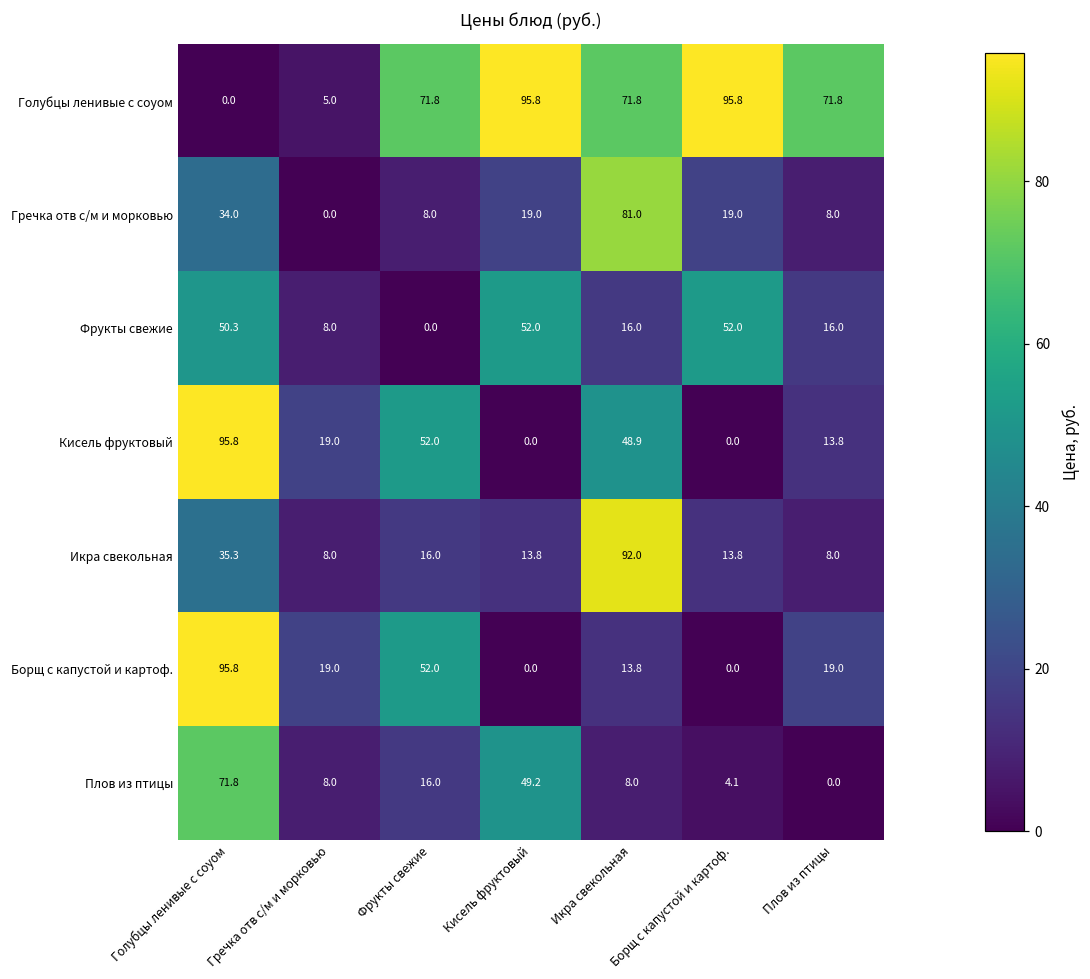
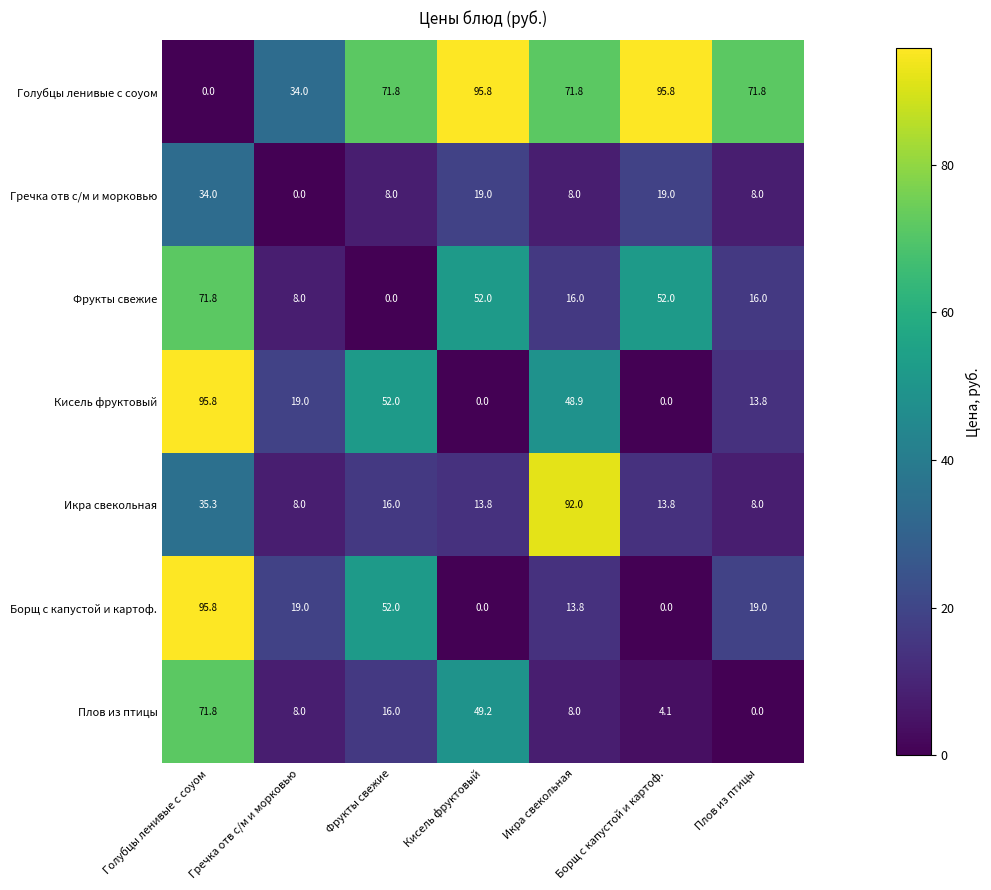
  {
    "Голубцы ленивые с соуом": {
      "Голубцы ленивые с соуом": 0.0,
-     "Гречка отв с/м и морковью": 5.0,
+     "Гречка отв с/м и морковью": 34.0,
      "Фрукты свежие": 71.8,
      "Кисель фруктовый": 95.8,
      "Икра свекольная": 71.8,
      "Борщ с капустой и картоф.": 95.8,
      "Плов из птицы": 71.8
    },
    "Гречка отв с/м и морковью": {
      "Голубцы ленивые с соуом": 34.0,
      "Гречка отв с/м и морковью": 0.0,
      "Фрукты свежие": 8.0,
      "Кисель фруктовый": 19.0,
-     "Икра свекольная": 81.0,
+     "Икра свекольная": 8.0,
      "Борщ с капустой и картоф.": 19.0,
      "Плов из птицы": 8.0
    },
    "Фрукты свежие": {
-     "Голубцы ленивые с соуом": 50.3,
+     "Голубцы ленивые с соуом": 71.8,
      "Гречка отв с/м и морковью": 8.0,
      "Фрукты свежие": 0.0,
      "Кисель фруктовый": 52.0,
      "Икра свекольная": 16.0,
      "Борщ с капустой и картоф.": 52.0,
      "Плов из птицы": 16.0
    },
    "Кисель фруктовый": {
      "Голубцы ленивые с соуом": 95.8,
      "Гречка отв с/м и морковью": 19.0,
      "Фрукты свежие": 52.0,
      "Кисель фруктовый": 0.0,
      "Икра свекольная": 48.9,
      "Борщ с капустой и картоф.": 0.0,
      "Плов из птицы": 13.8
    },
    "Икра свекольная": {
      "Голубцы ленивые с соуом": 35.3,
      "Гречка отв с/м и морковью": 8.0,
      "Фрукты свежие": 16.0,
      "Кисель фруктовый": 13.8,
      "Икра свекольная": 92.0,
      "Борщ с капустой и картоф.": 13.8,
      "Плов из птицы": 8.0
    },
    "Борщ с капустой и картоф.": {
      "Голубцы ленивые с соуом": 95.8,
      "Гречка отв с/м и морковью": 19.0,
      "Фрукты свежие": 52.0,
      "Кисель фруктовый": 0.0,
      "Икра свекольная": 13.8,
      "Борщ с капустой и картоф.": 0.0,
      "Плов из птицы": 19.0
    },
    "Плов из птицы": {
      "Голубцы ленивые с соуом": 71.8,
      "Гречка отв с/м и морковью": 8.0,
      "Фрукты свежие": 16.0,
      "Кисель фруктовый": 49.2,
      "Икра свекольная": 8.0,
      "Борщ с капустой и картоф.": 4.1,
      "Плов из птицы": 0.0
    }
  }
